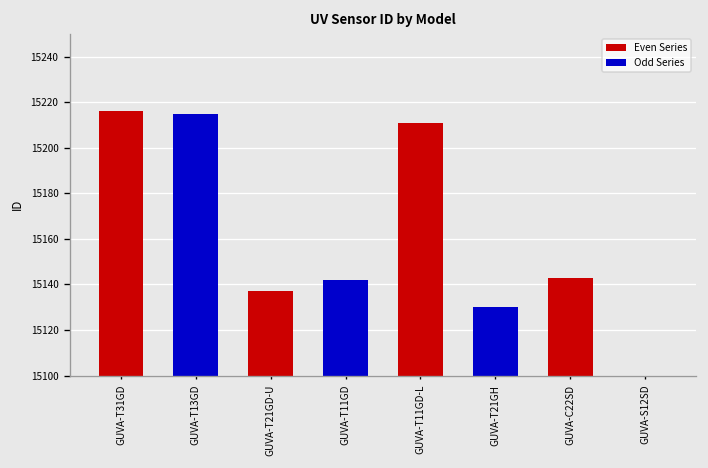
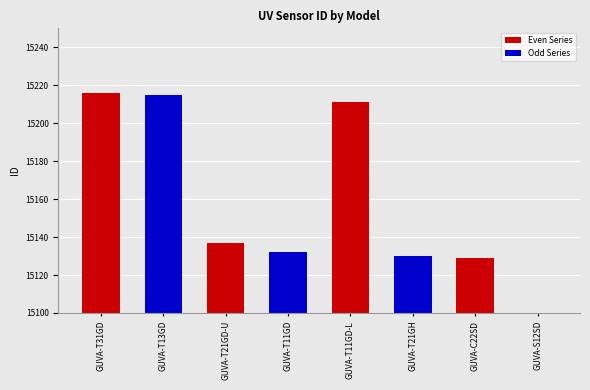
  {
    "GUVA-T31GD": 15216,
    "GUVA-T13GD": 15215,
    "GUVA-T21GD-U": 15137,
-   "GUVA-T11GD": 15142,
+   "GUVA-T11GD": 15132,
    "GUVA-T11GD-L": 15211,
    "GUVA-T21GH": 15130,
-   "GUVA-C22SD": 15143
+   "GUVA-C22SD": 15129
  }
